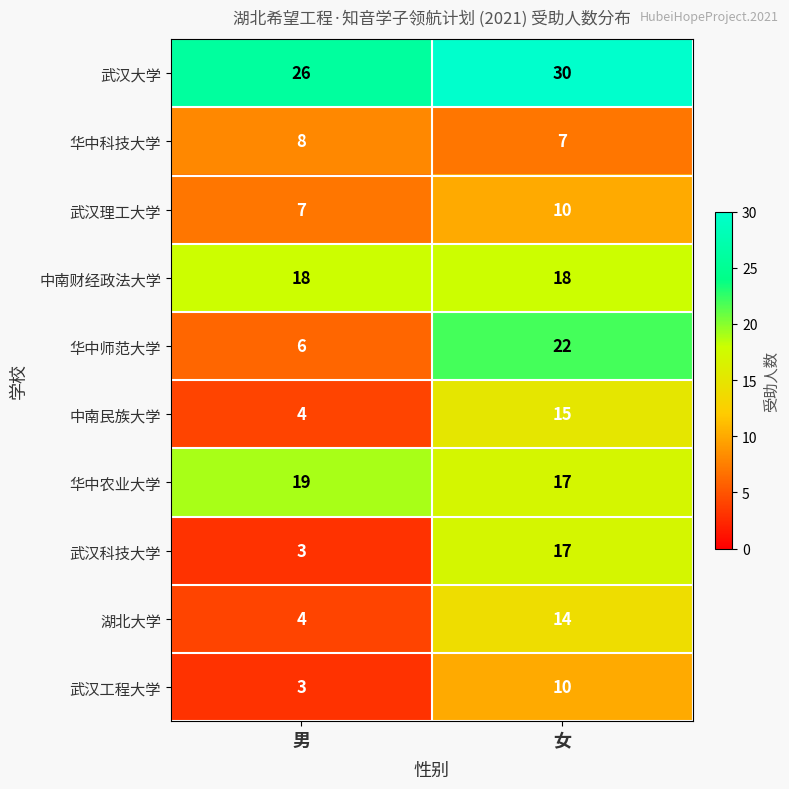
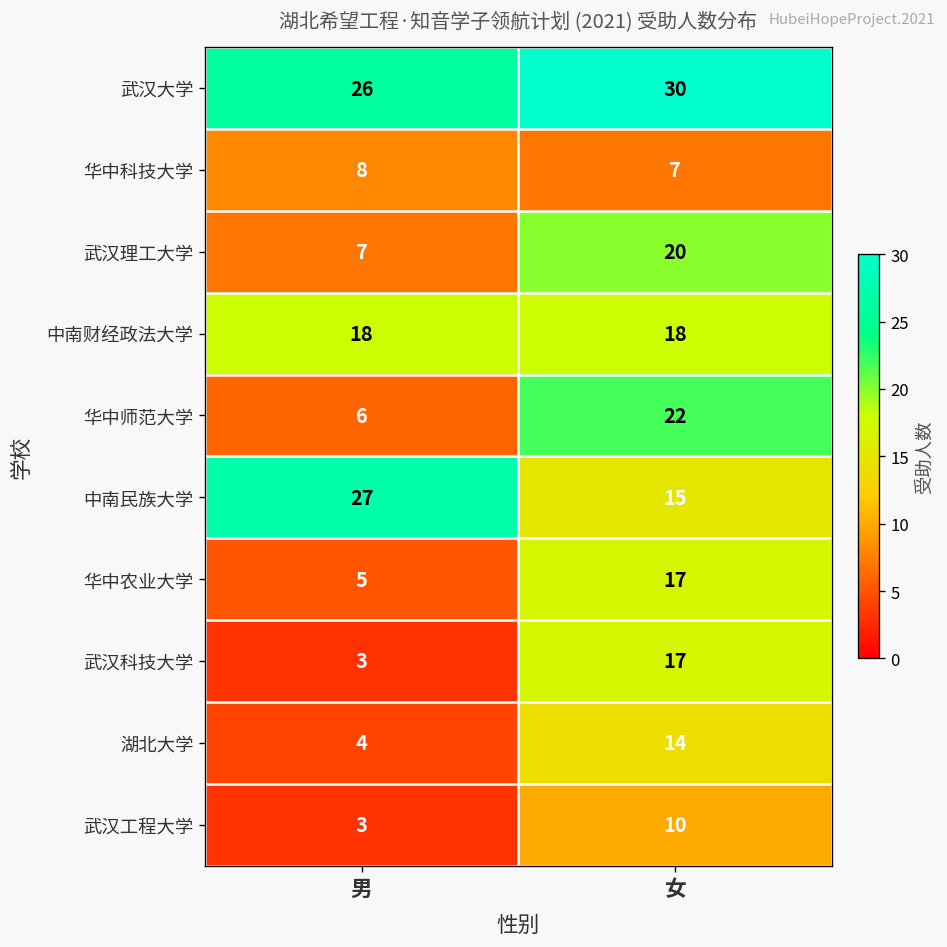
  {
    "武汉大学": {
      "男": 26,
      "女": 30
    },
    "华中科技大学": {
      "男": 8,
      "女": 7
    },
    "武汉理工大学": {
      "男": 7,
-     "女": 10
+     "女": 20
    },
    "中南财经政法大学": {
      "男": 18,
      "女": 18
    },
    "华中师范大学": {
      "男": 6,
      "女": 22
    },
    "中南民族大学": {
-     "男": 4,
+     "男": 27,
      "女": 15
    },
    "华中农业大学": {
-     "男": 19,
+     "男": 5,
      "女": 17
    },
    "武汉科技大学": {
      "男": 3,
      "女": 17
    },
    "湖北大学": {
      "男": 4,
      "女": 14
    },
    "武汉工程大学": {
      "男": 3,
      "女": 10
    }
  }
